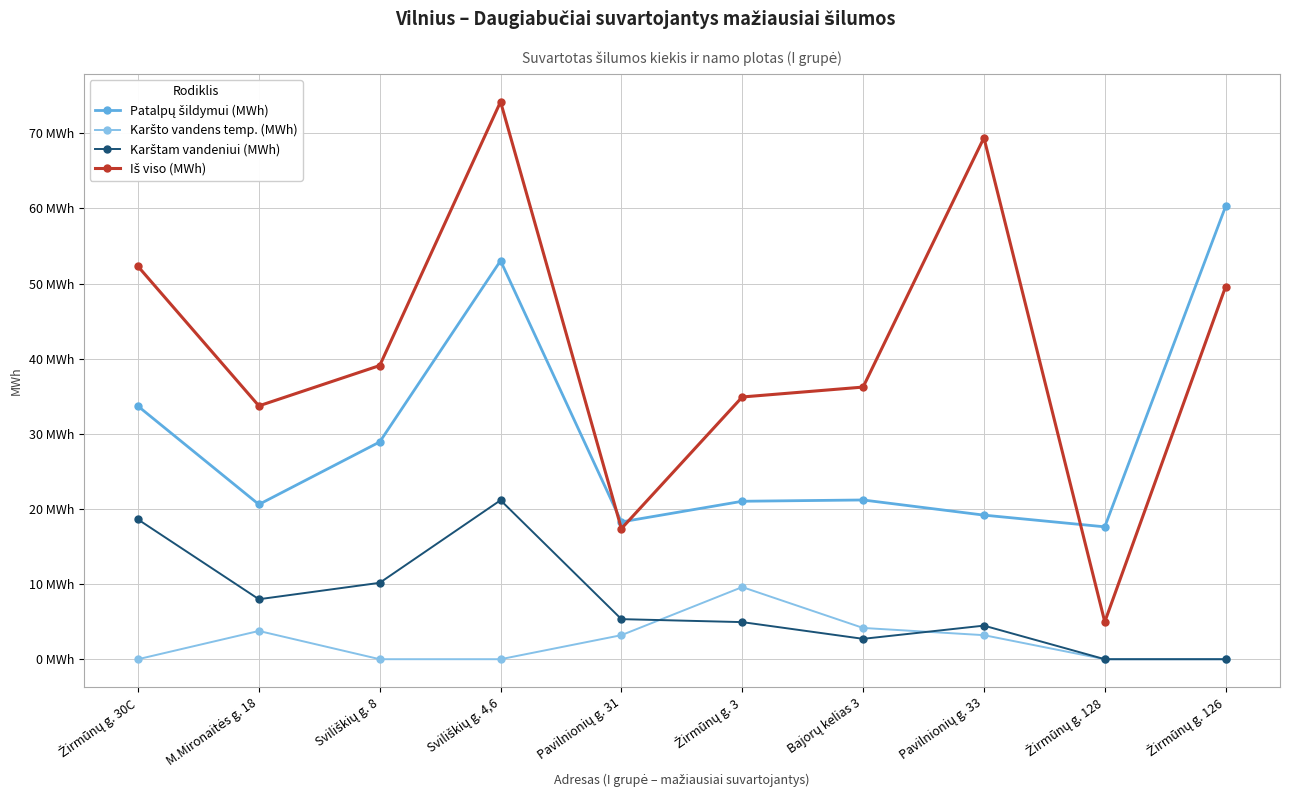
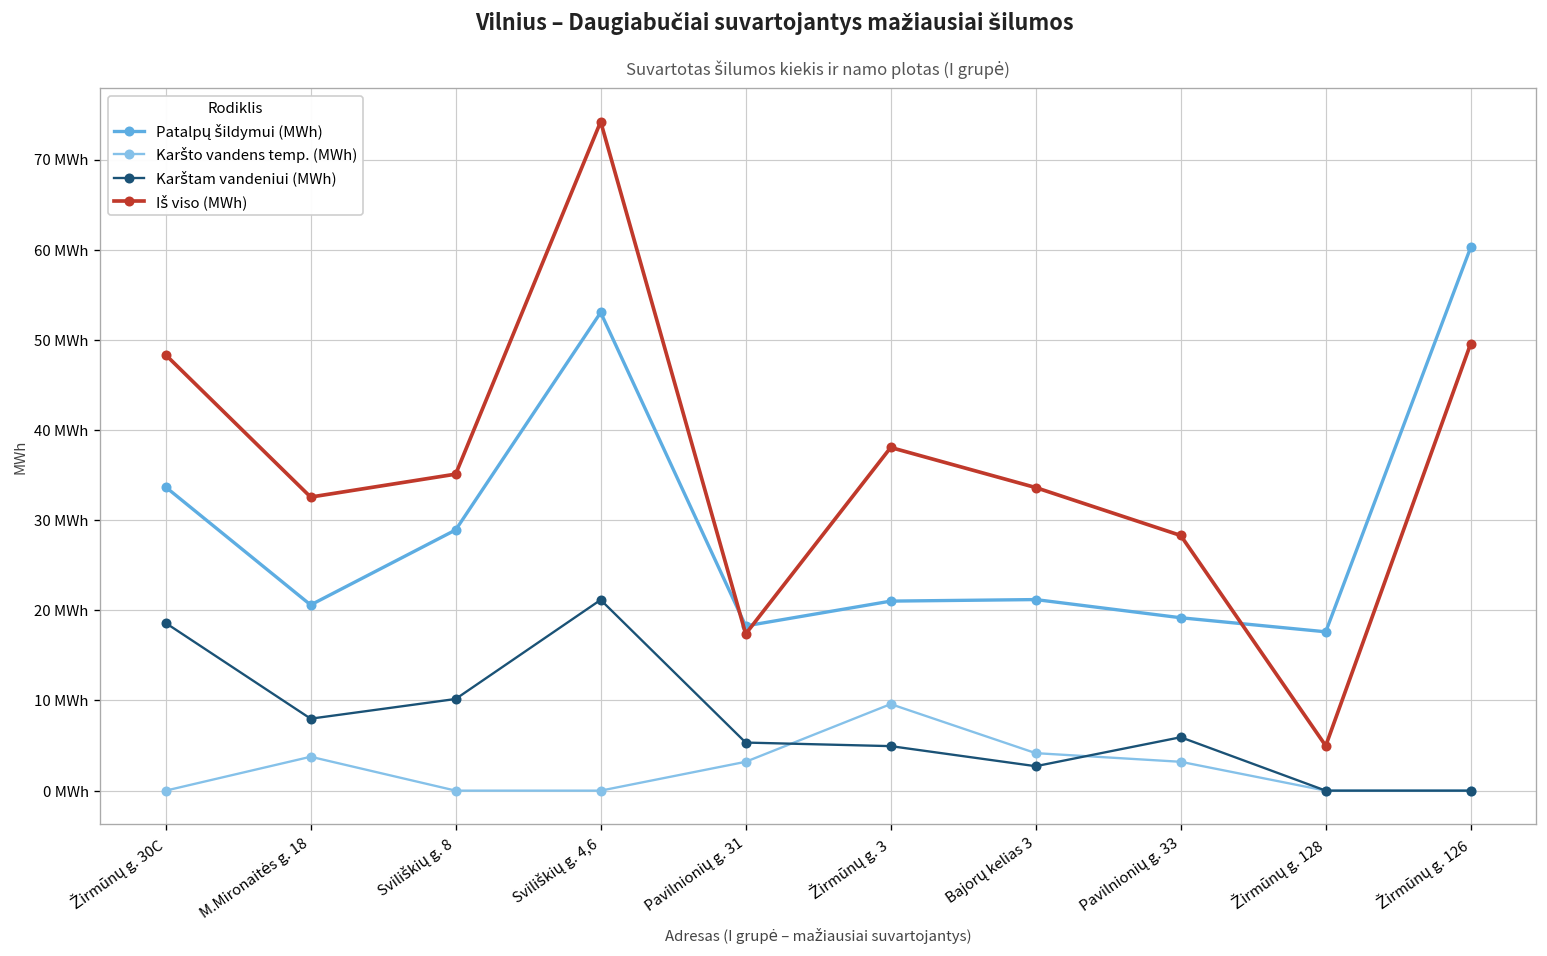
  {
    "Karštam vandeniui (MWh)": {
      "Žirmūnų g. 30C": "19 MWh",
      "M.Mironaitės g. 18": "8 MWh",
      "Sviliškių g. 8": "10 MWh",
      "Sviliškių g. 4,6": "21 MWh",
      "Pavilnionių g. 31": "5 MWh",
      "Žirmūnų g. 3": "5 MWh",
      "Bajorų kelias 3": "3 MWh",
-     "Pavilnionių g. 33": "4 MWh"
+     "Pavilnionių g. 33": "6 MWh"
    },
    "Iš viso (MWh)": {
-     "Žirmūnų g. 30C": "52 MWh",
-     "M.Mironaitės g. 18": "34 MWh",
-     "Sviliškių g. 8": "39 MWh",
+     "Žirmūnų g. 30C": "48 MWh",
+     "M.Mironaitės g. 18": "33 MWh",
+     "Sviliškių g. 8": "35 MWh",
      "Sviliškių g. 4,6": "74 MWh",
      "Pavilnionių g. 31": "17 MWh",
-     "Žirmūnų g. 3": "35 MWh",
-     "Bajorų kelias 3": "36 MWh",
-     "Pavilnionių g. 33": "69 MWh",
+     "Žirmūnų g. 3": "38 MWh",
+     "Bajorų kelias 3": "34 MWh",
+     "Pavilnionių g. 33": "28 MWh",
      "Žirmūnų g. 128": "5 MWh",
      "Žirmūnų g. 126": "50 MWh"
    }
  }
